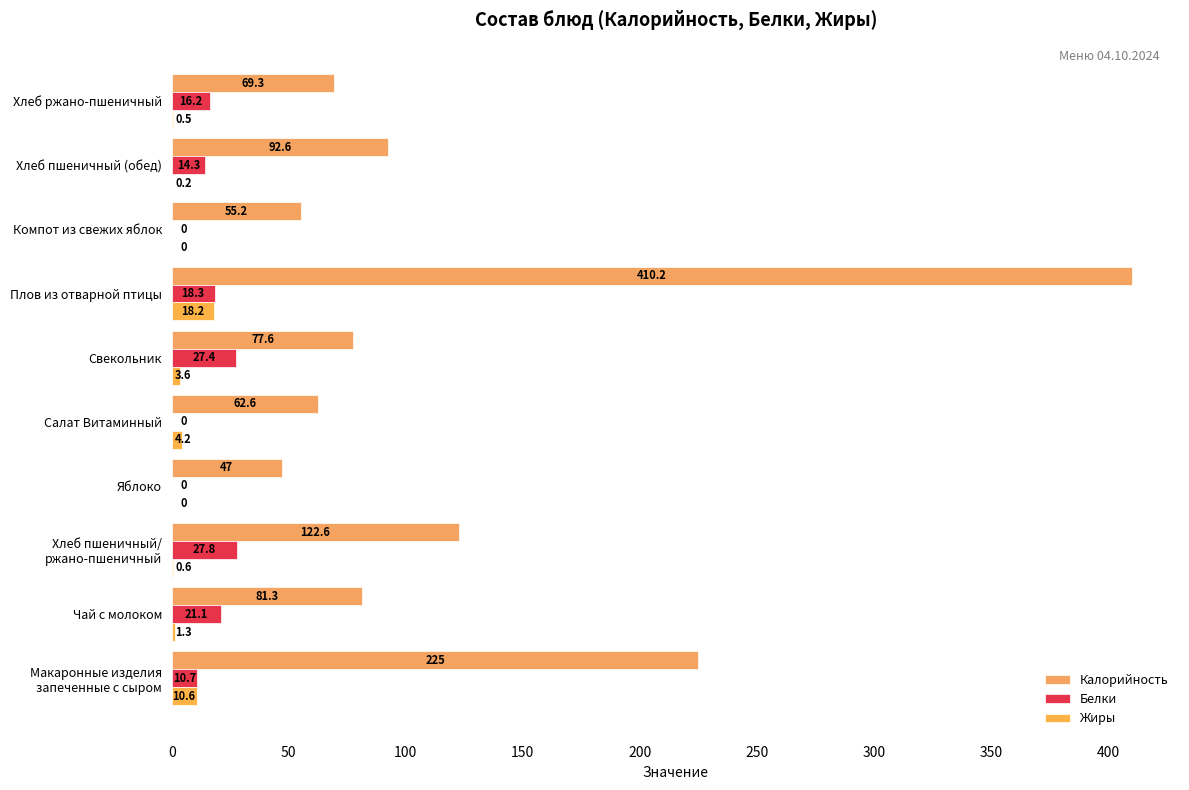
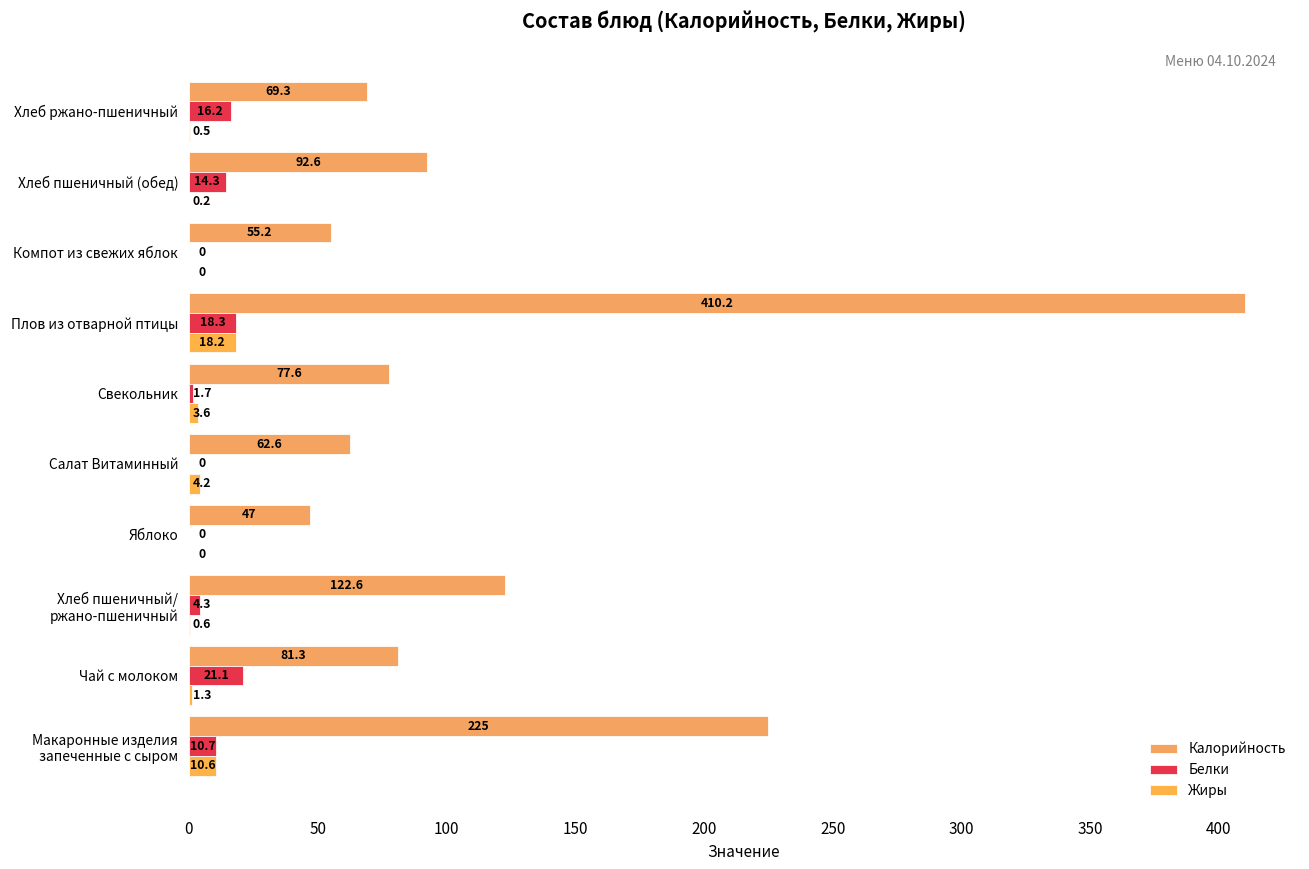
  {
    "Белки": {
      "Хлеб ржано-пшеничный": 16.2,
      "Хлеб пшеничный (обед)": 14.3,
      "Компот из свежих яблок": 0,
      "Плов из отварной птицы": 18.3,
-     "Свекольник": 27.4,
+     "Свекольник": 1.7,
      "Салат Витаминный": 0,
      "Яблоко": 0,
-     "Хлеб пшеничный/ ржано-пшеничный": 27.8,
+     "Хлеб пшеничный/ ржано-пшеничный": 4.3,
      "Чай с молоком": 21.1,
      "Макаронные изделия запеченные с сыром": 10.7
    }
  }
